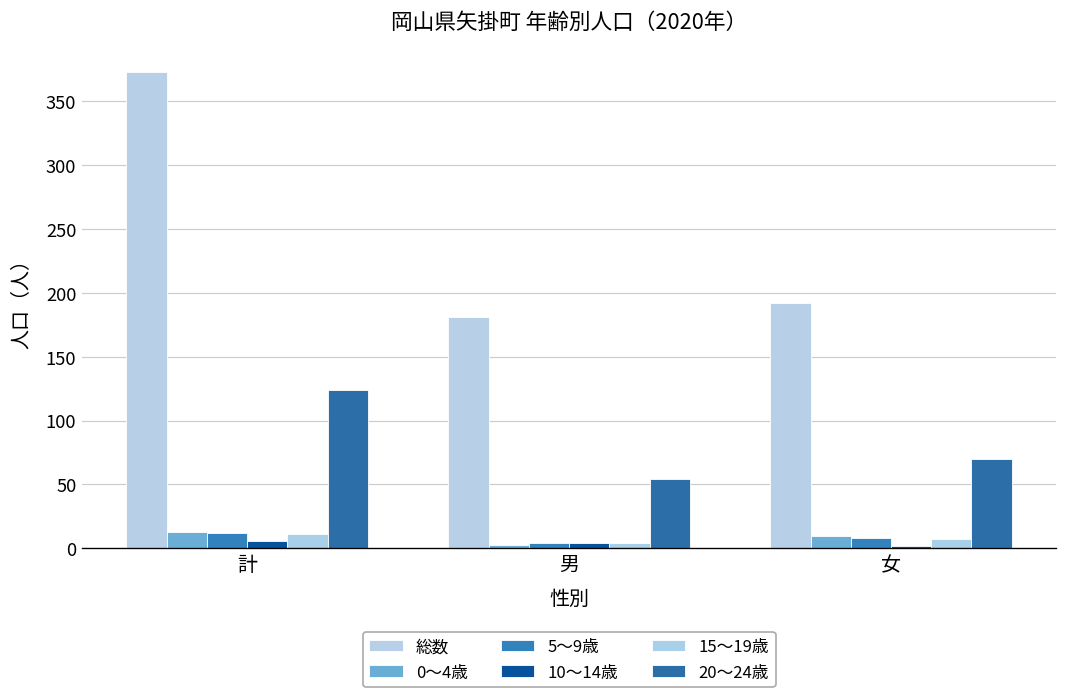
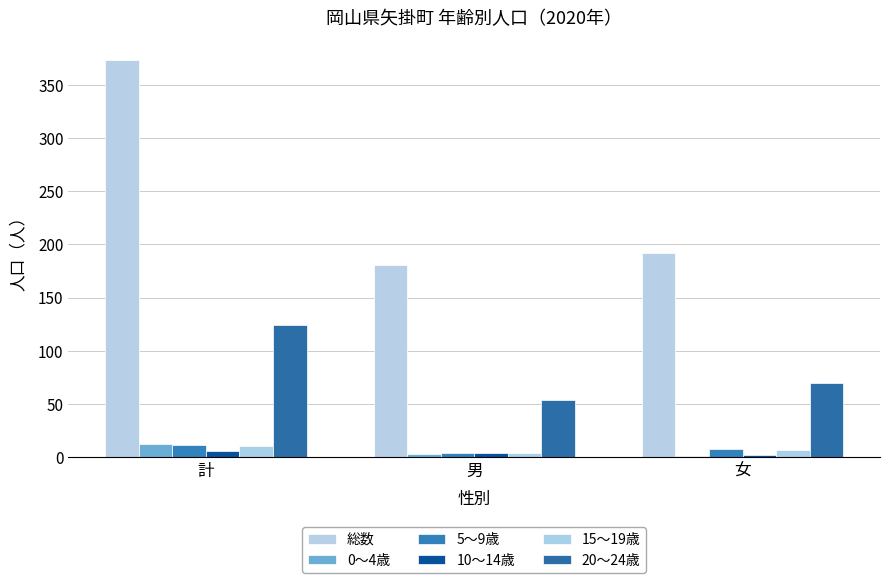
  {
    "0～4歳": {
      "計": 13,
      "男": 3,
-     "女": 10
+     "女": 1
    }
  }
